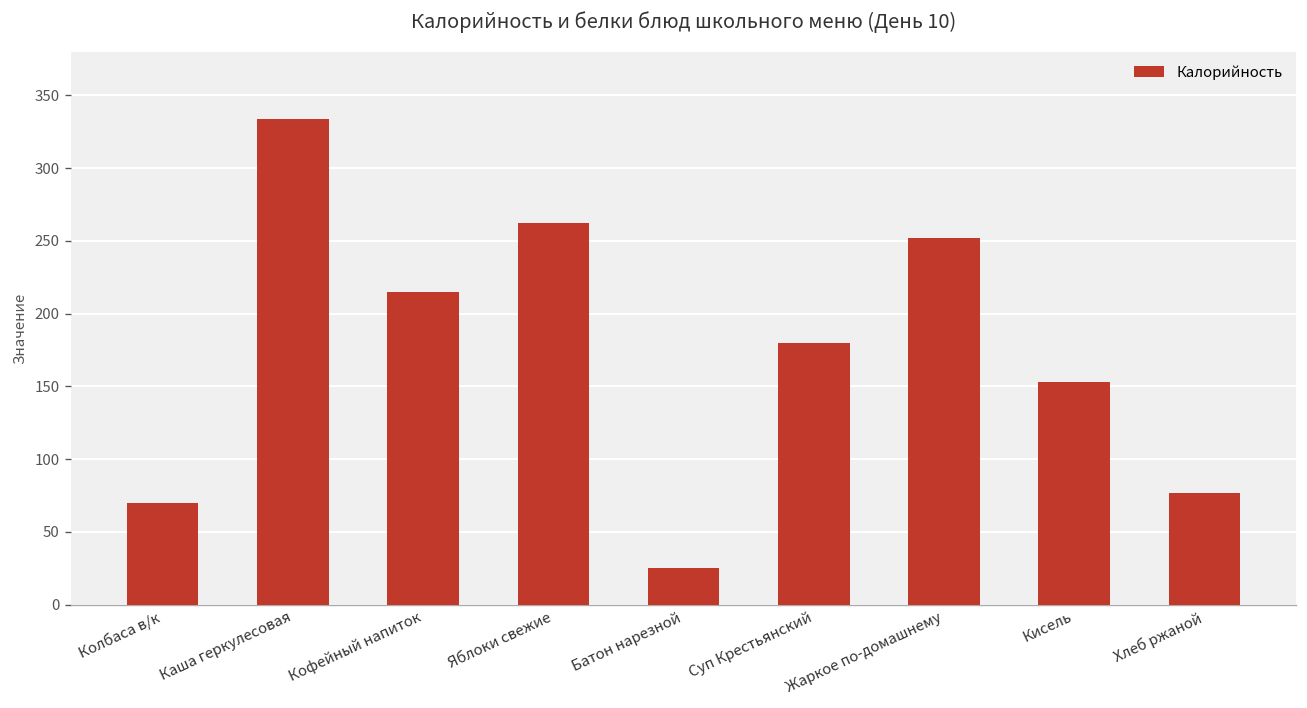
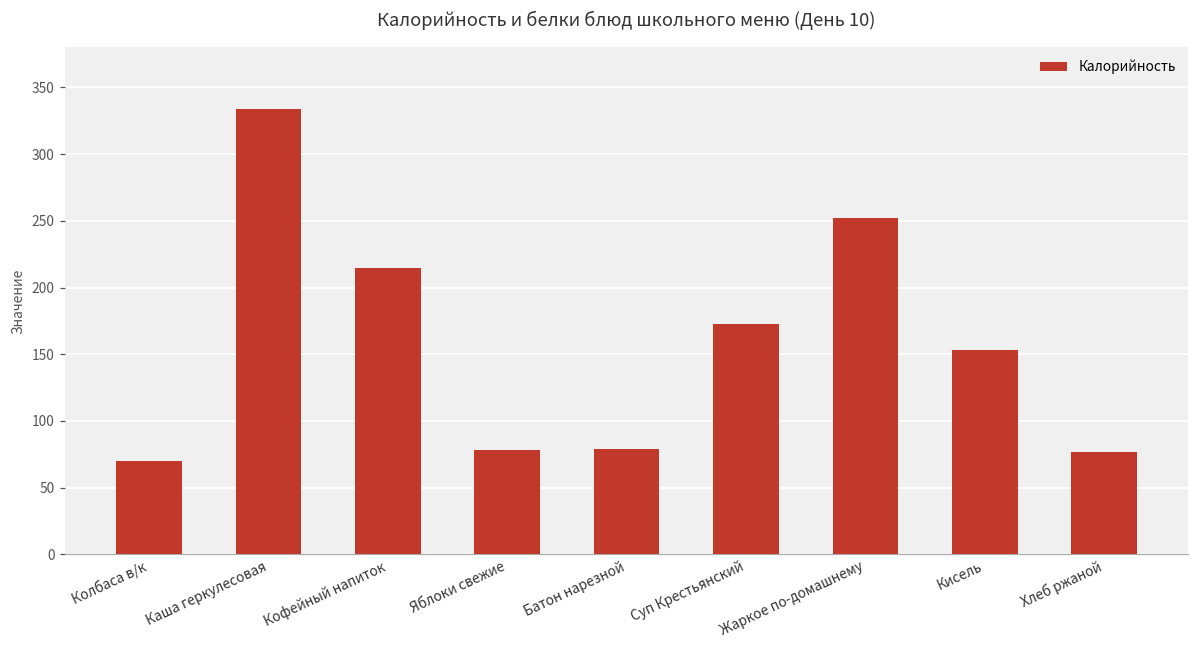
  {
    "Колбаса в/к": 70,
    "Каша геркулесовая": 334,
    "Кофейный напиток": 215,
-   "Яблоки свежие": 262,
-   "Батон нарезной": 25,
-   "Суп Крестьянский": 180,
+   "Яблоки свежие": 78,
+   "Батон нарезной": 79,
+   "Суп Крестьянский": 173,
    "Жаркое по-домашнему": 252,
    "Кисель": 153,
    "Хлеб ржаной": 77
  }
